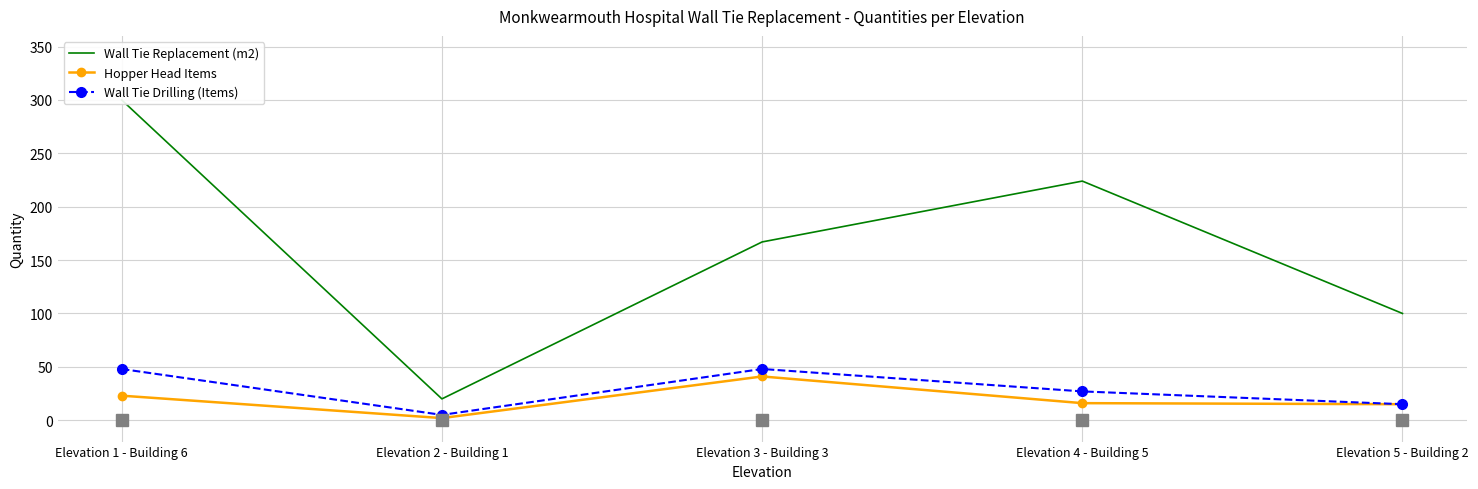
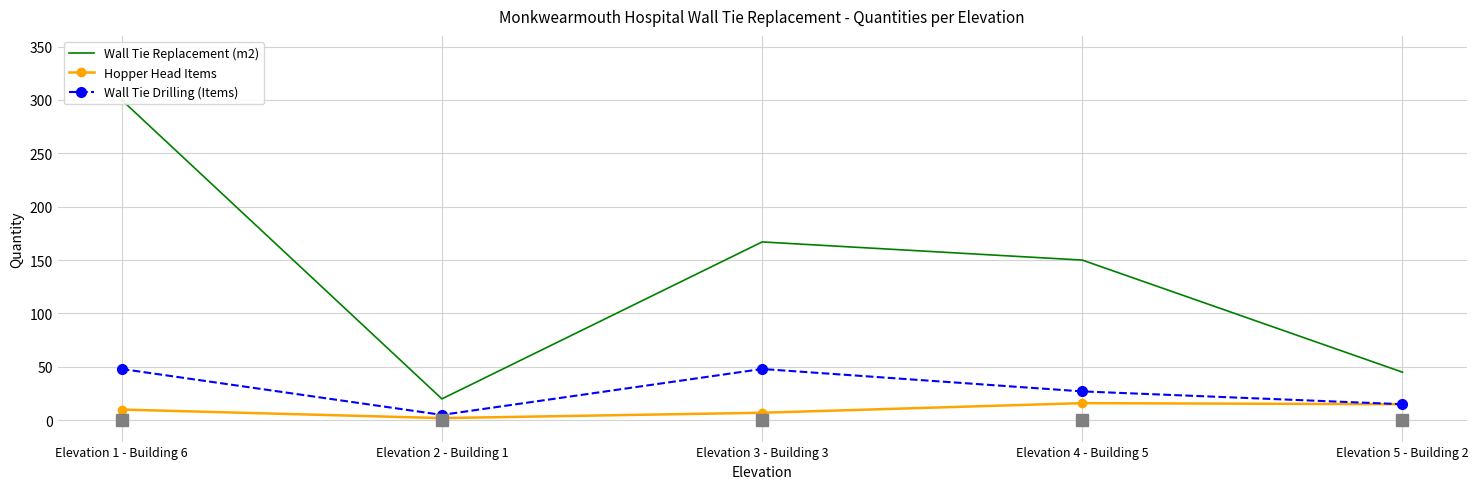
  {
    "Wall Tie Replacement (m2)": {
      "Elevation 2 - Building 1": 20,
      "Elevation 3 - Building 3": 167,
-     "Elevation 4 - Building 5": 224,
-     "Elevation 5 - Building 2": 100
+     "Elevation 4 - Building 5": 150,
+     "Elevation 5 - Building 2": 45
    },
    "Hopper Head Items": {
-     "Elevation 1 - Building 6": 23,
-     "Elevation 3 - Building 3": 41,
+     "Elevation 1 - Building 6": 10,
+     "Elevation 3 - Building 3": 7,
      "Elevation 4 - Building 5": 16
    },
    "Wall Tie Drilling (Items)": {
      "Elevation 1 - Building 6": 48,
      "Elevation 2 - Building 1": 5,
      "Elevation 3 - Building 3": 48,
      "Elevation 4 - Building 5": 27
    }
  }
